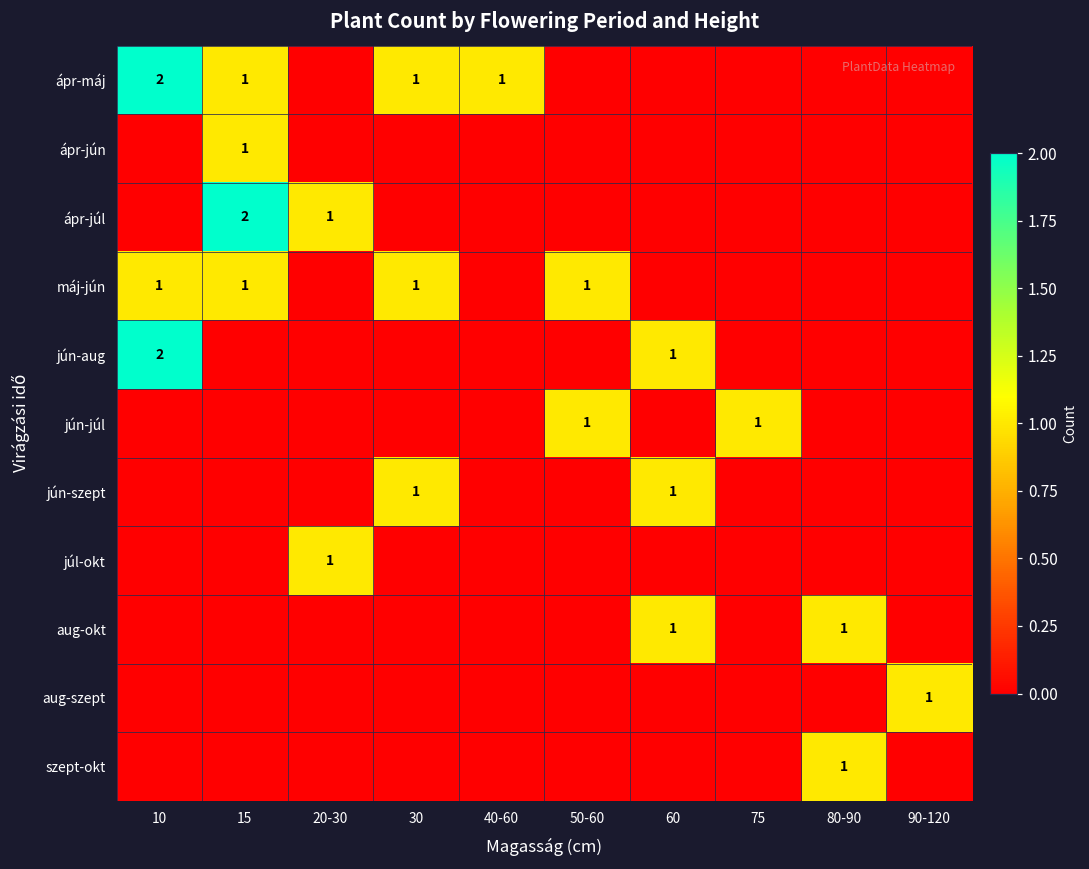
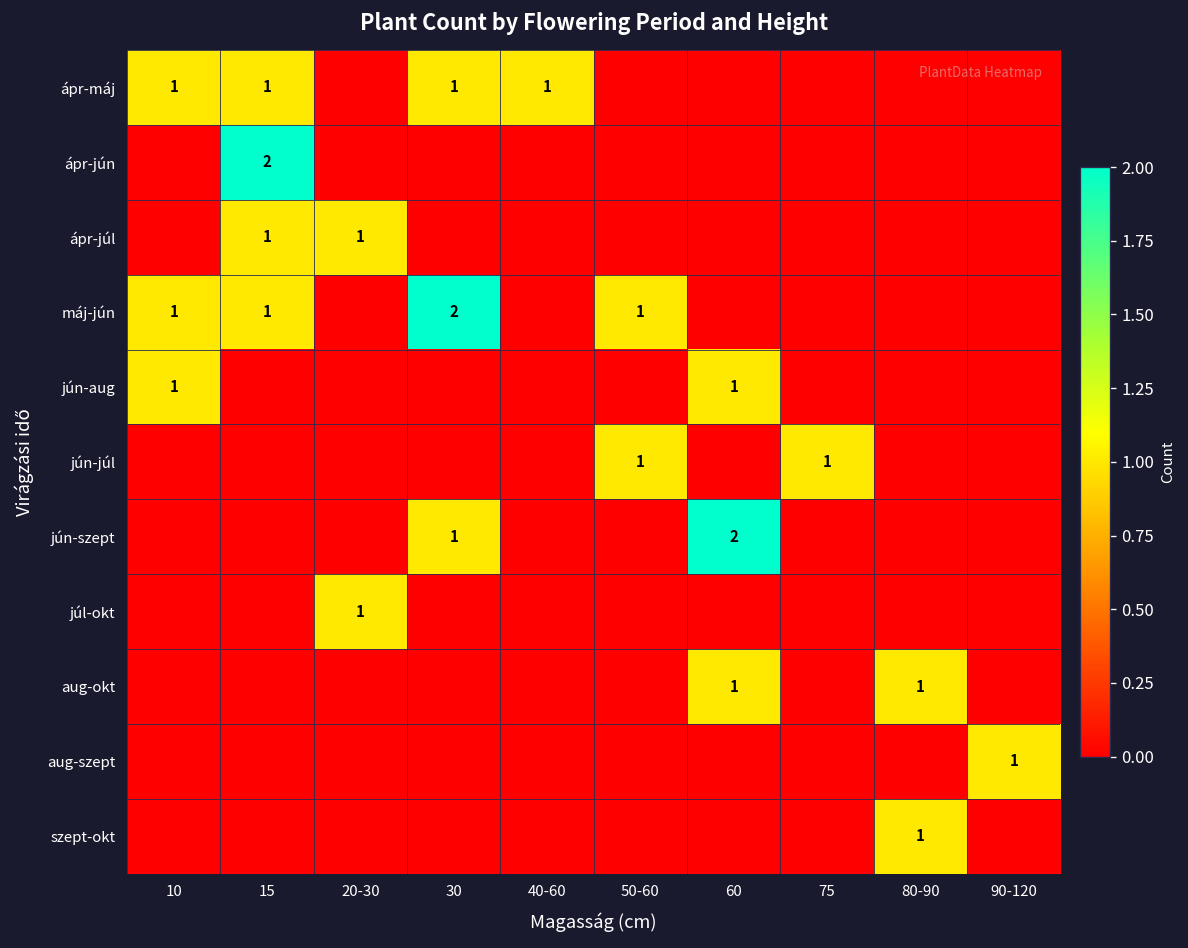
  {
    "ápr-máj": {
-     "10": 2,
+     "10": 1,
      "15": 1,
      "30": 1,
      "40-60": 1
    },
    "ápr-jún": {
-     "15": 1
+     "15": 2
    },
    "ápr-júl": {
-     "15": 2,
+     "15": 1,
      "20-30": 1
    },
    "máj-jún": {
      "10": 1,
      "15": 1,
-     "30": 1,
+     "30": 2,
      "50-60": 1
    },
    "jún-aug": {
-     "10": 2,
+     "10": 1,
      "60": 1
    },
    "jún-júl": {
      "50-60": 1,
      "75": 1
    },
    "jún-szept": {
      "30": 1,
-     "60": 1
+     "60": 2
    },
    "júl-okt": {
      "20-30": 1
    },
    "aug-okt": {
      "60": 1,
      "80-90": 1
    },
    "aug-szept": {
      "90-120": 1
    },
    "szept-okt": {
      "80-90": 1
    }
  }
